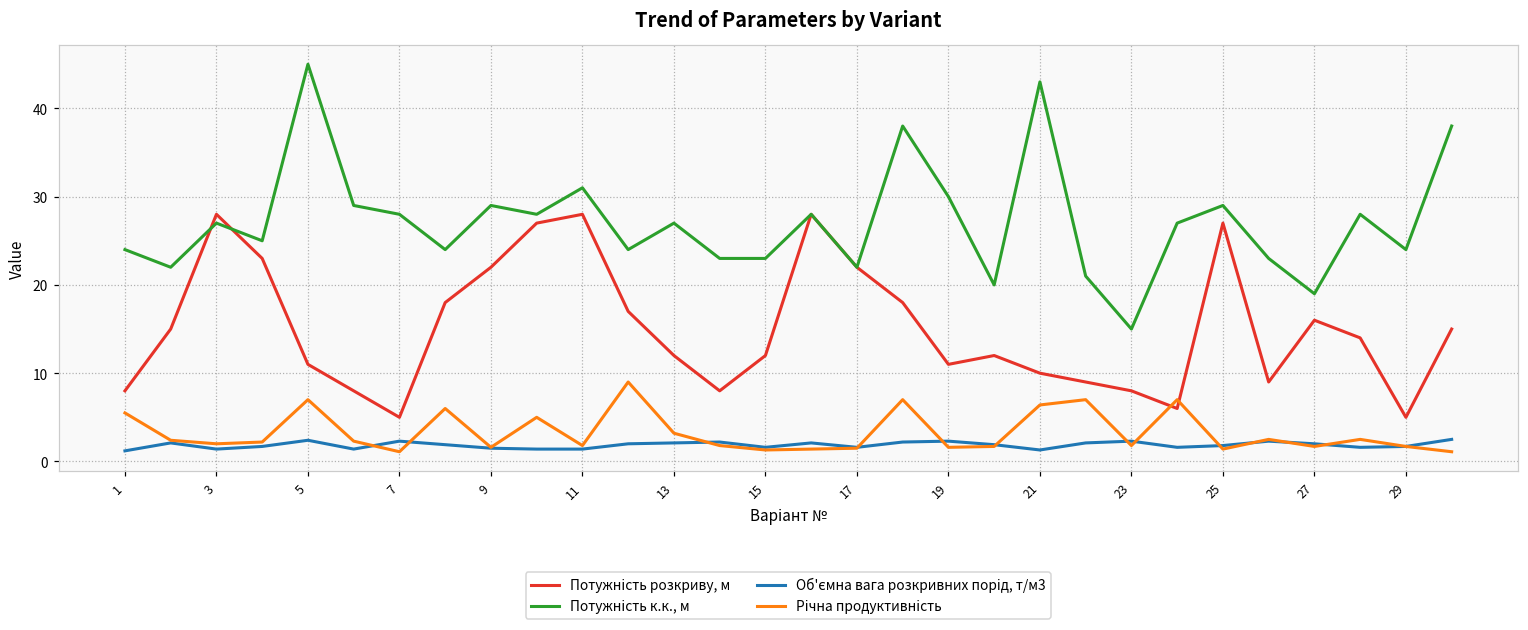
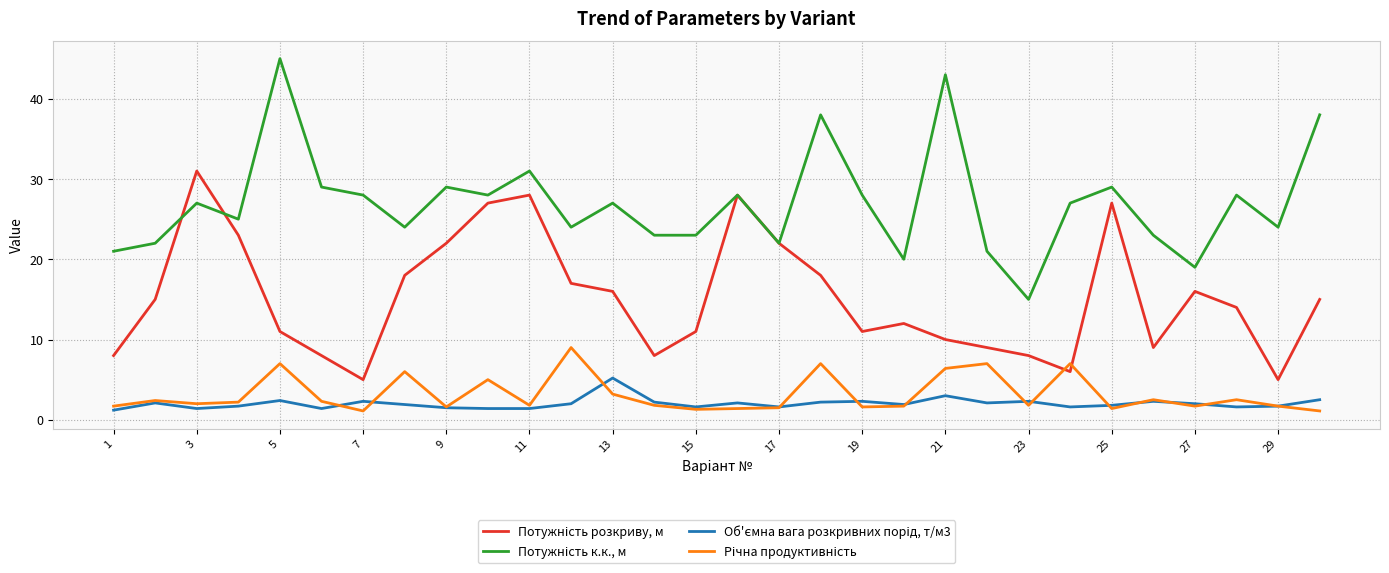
  {
    "Потужність розкриву, м": {
      "1": 8,
-     "3": 28,
+     "3": 31,
      "5": 11,
      "7": 5,
      "9": 22,
      "11": 28,
-     "13": 12,
-     "15": 12,
+     "13": 16,
+     "15": 11,
      "19": 11,
      "21": 10,
      "23": 8,
      "25": 27,
      "27": 16,
      "29": 5
    },
    "Потужність к.к., м": {
-     "1": 24,
+     "1": 21,
      "3": 27,
      "5": 45,
      "7": 28,
      "9": 29,
      "11": 31,
      "13": 27,
      "15": 23,
-     "19": 30,
+     "19": 28,
      "21": 43,
      "23": 15,
      "25": 29,
      "27": 19,
      "29": 24
    },
    "Об'ємна вага розкривних порід, т/м3": {
      "1": 1,
      "3": 1,
      "5": 2,
      "7": 2,
      "11": 1,
-     "13": 2,
+     "13": 5,
      "19": 2,
-     "21": 1,
+     "21": 3,
      "23": 2,
      "25": 2
    },
    "Річна продуктивність": {
-     "1": 6,
+     "1": 2,
      "3": 2,
      "5": 7,
      "7": 1,
      "11": 2,
      "13": 3,
      "19": 2,
      "21": 6,
      "23": 2,
      "25": 1
    }
  }
